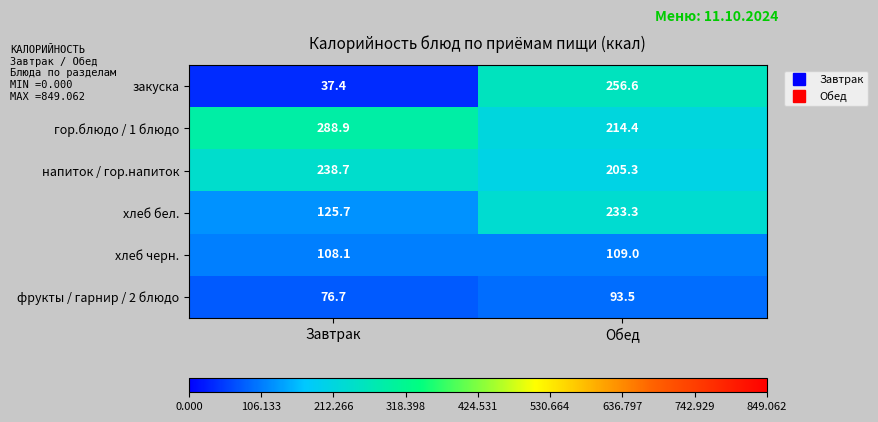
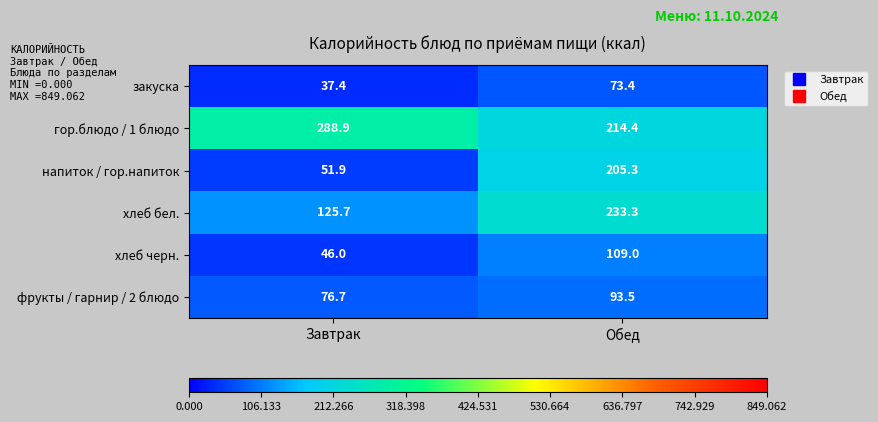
  {
    "закуска": {
      "Завтрак": 37.4,
-     "Обед": 256.6
+     "Обед": 73.4
    },
    "гор.блюдо / 1 блюдо": {
      "Завтрак": 288.9,
      "Обед": 214.4
    },
    "напиток / гор.напиток": {
-     "Завтрак": 238.7,
+     "Завтрак": 51.9,
      "Обед": 205.3
    },
    "хлеб бел.": {
      "Завтрак": 125.7,
      "Обед": 233.3
    },
    "хлеб черн.": {
-     "Завтрак": 108.1,
+     "Завтрак": 46.0,
      "Обед": 109.0
    },
    "фрукты / гарнир / 2 блюдо": {
      "Завтрак": 76.7,
      "Обед": 93.5
    }
  }
